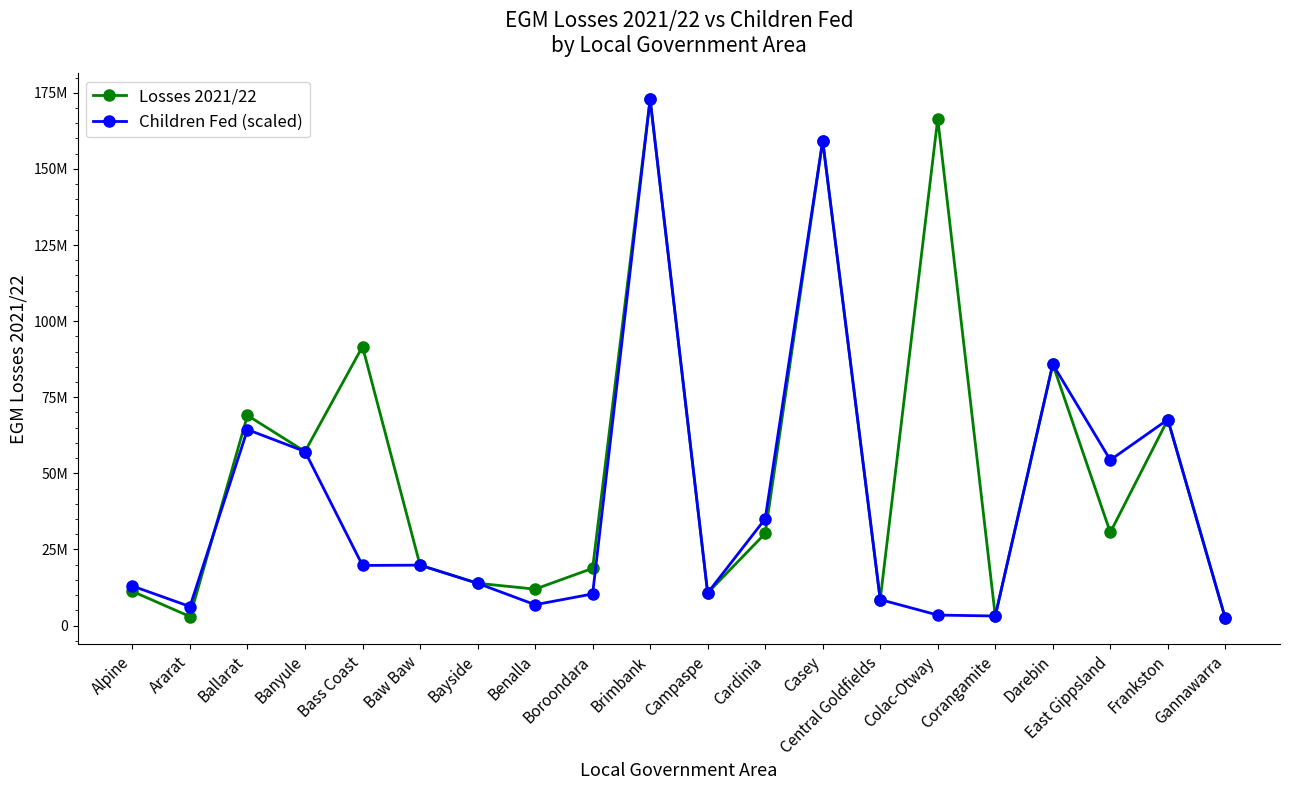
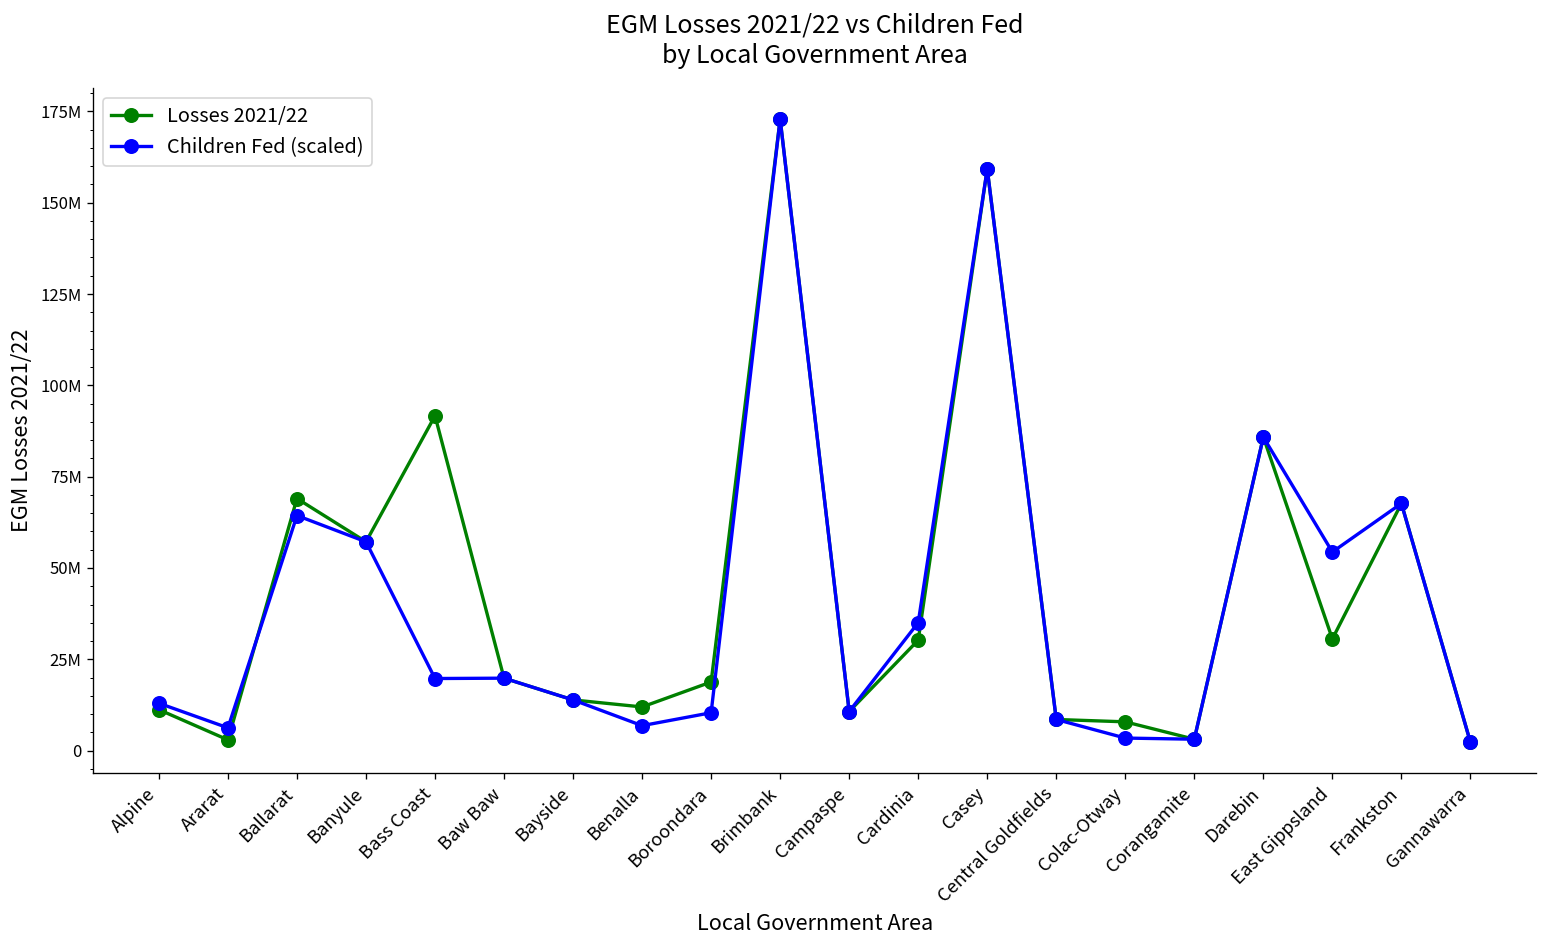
  {
    "Losses 2021/22": {
      "Alpine": 11000000,
      "Ararat": 3000000,
      "Ballarat": 69000000,
      "Bass Coast": 92000000,
      "Benalla": 12000000,
      "Boroondara": 19000000,
      "Cardinia": 30000000,
-     "Colac-Otway": 166000000,
+     "Colac-Otway": 8000000,
      "East Gippsland": 31000000
    },
    "Children Fed (scaled)": {
      "Alpine": 13000000,
      "Ararat": 6000000,
      "Ballarat": 64000000,
      "Bass Coast": 20000000,
      "Benalla": 7000000,
      "Boroondara": 10000000,
      "Cardinia": 35000000,
      "Colac-Otway": 3000000,
      "East Gippsland": 54000000
    }
  }
